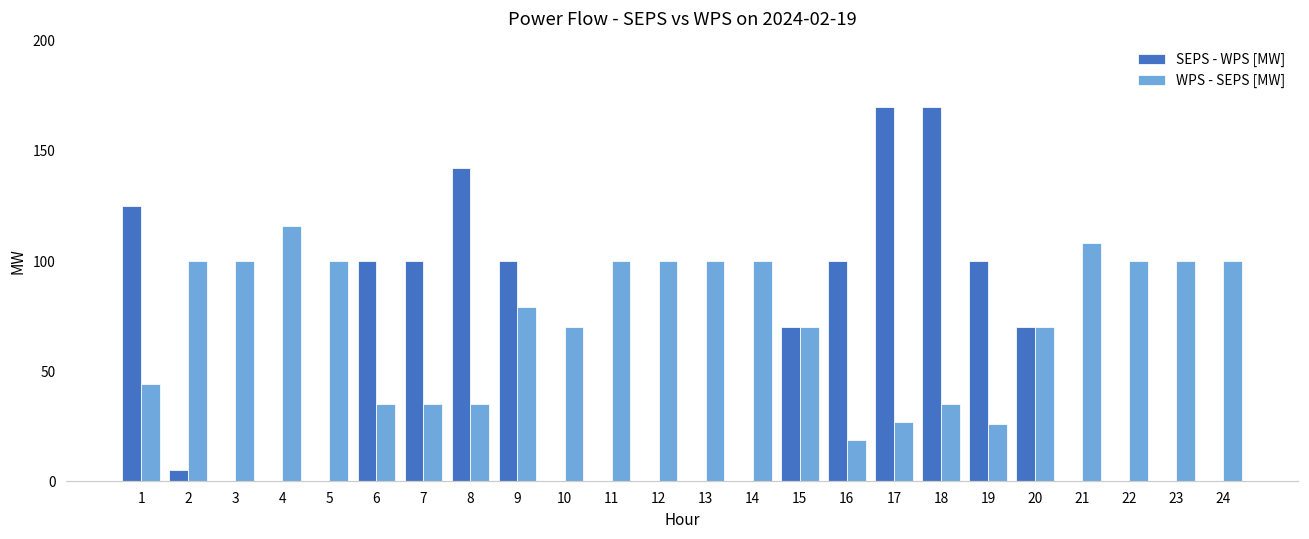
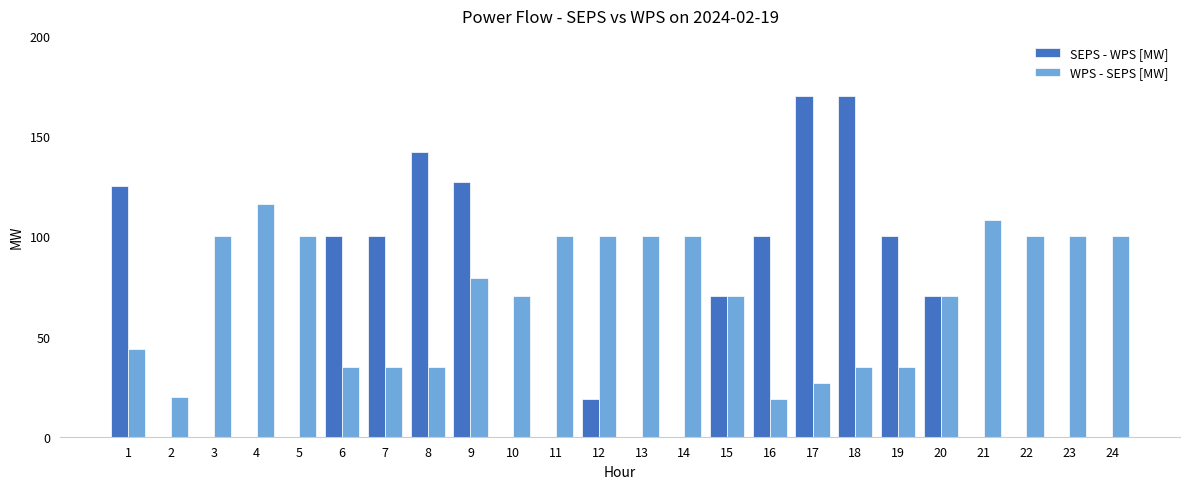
  {
    "SEPS - WPS [MW]": {
      "1": 125,
-     "2": 5,
+     "2": 0,
      "3": 0,
      "4": 0,
      "5": 0,
      "6": 100,
      "7": 100,
      "8": 142,
-     "9": 100,
+     "9": 127,
      "10": 0,
      "11": 0,
-     "12": 0,
+     "12": 19,
      "13": 0,
      "14": 0,
      "15": 70,
      "16": 100,
      "17": 170,
      "18": 170,
      "19": 100,
      "20": 70,
      "21": 0,
      "22": 0,
      "23": 0,
      "24": 0
    },
    "WPS - SEPS [MW]": {
      "1": 44,
-     "2": 100,
+     "2": 20,
      "3": 100,
      "4": 116,
      "5": 100,
      "6": 35,
      "7": 35,
      "8": 35,
      "9": 79,
      "10": 70,
      "11": 100,
      "12": 100,
      "13": 100,
      "14": 100,
      "15": 70,
      "16": 19,
      "17": 27,
      "18": 35,
-     "19": 26,
+     "19": 35,
      "20": 70,
      "21": 108,
      "22": 100,
      "23": 100,
      "24": 100
    }
  }
